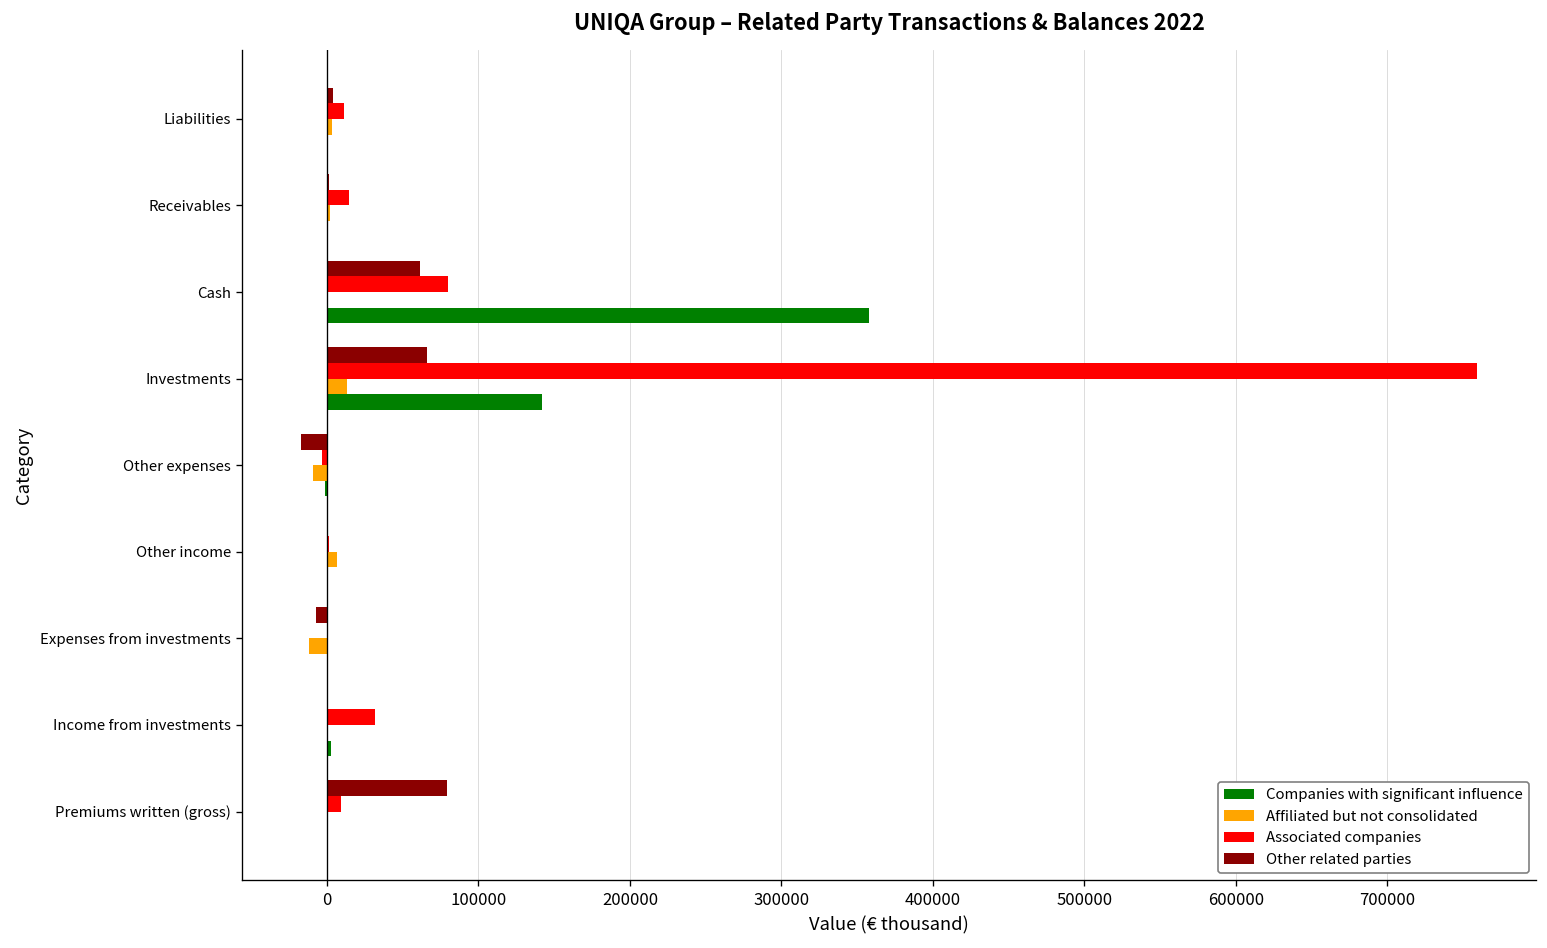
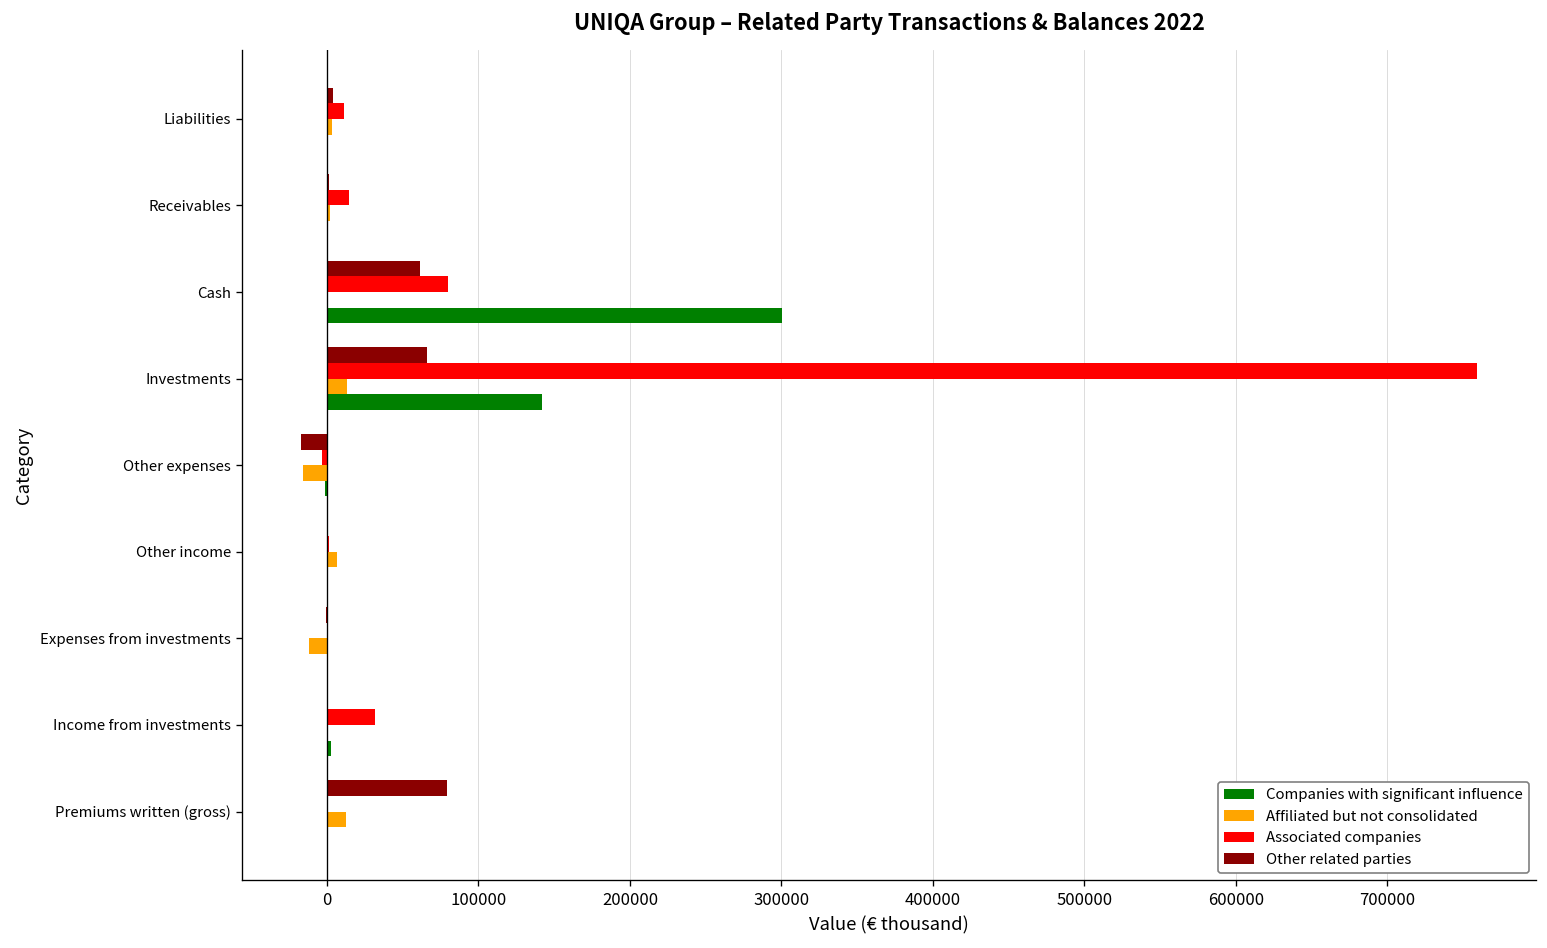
  {
    "Companies with significant influence": {
      "Liabilities": 0,
      "Receivables": 0,
-     "Cash": 358000,
+     "Cash": 301000,
      "Investments": 142000,
      "Income from investments": 3000
    },
    "Affiliated but not consolidated": {
      "Liabilities": 3000,
      "Receivables": 2000,
      "Cash": 0,
      "Investments": 14000,
-     "Other expenses": -9000,
+     "Other expenses": -16000,
      "Other income": 6000,
      "Expenses from investments": -12000,
      "Income from investments": 0,
-     "Premiums written (gross)": 0
+     "Premiums written (gross)": 12000
    },
    "Associated companies": {
      "Liabilities": 11000,
      "Receivables": 15000,
      "Cash": 80000,
      "Investments": 759000,
      "Other expenses": -3000,
      "Expenses from investments": 0,
      "Income from investments": 32000,
-     "Premiums written (gross)": 9000
+     "Premiums written (gross)": 0
    },
    "Other related parties": {
      "Liabilities": 4000,
      "Cash": 62000,
      "Investments": 66000,
      "Other expenses": -17000,
-     "Expenses from investments": -7000,
+     "Expenses from investments": 0,
      "Premiums written (gross)": 79000
    }
  }
